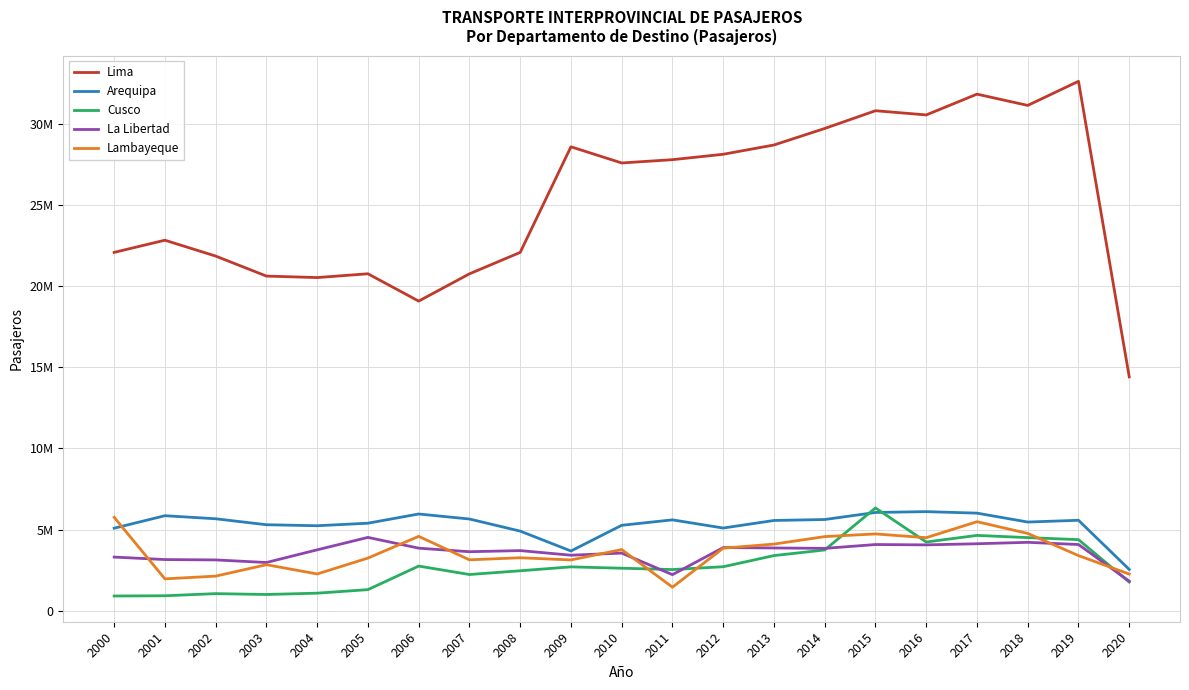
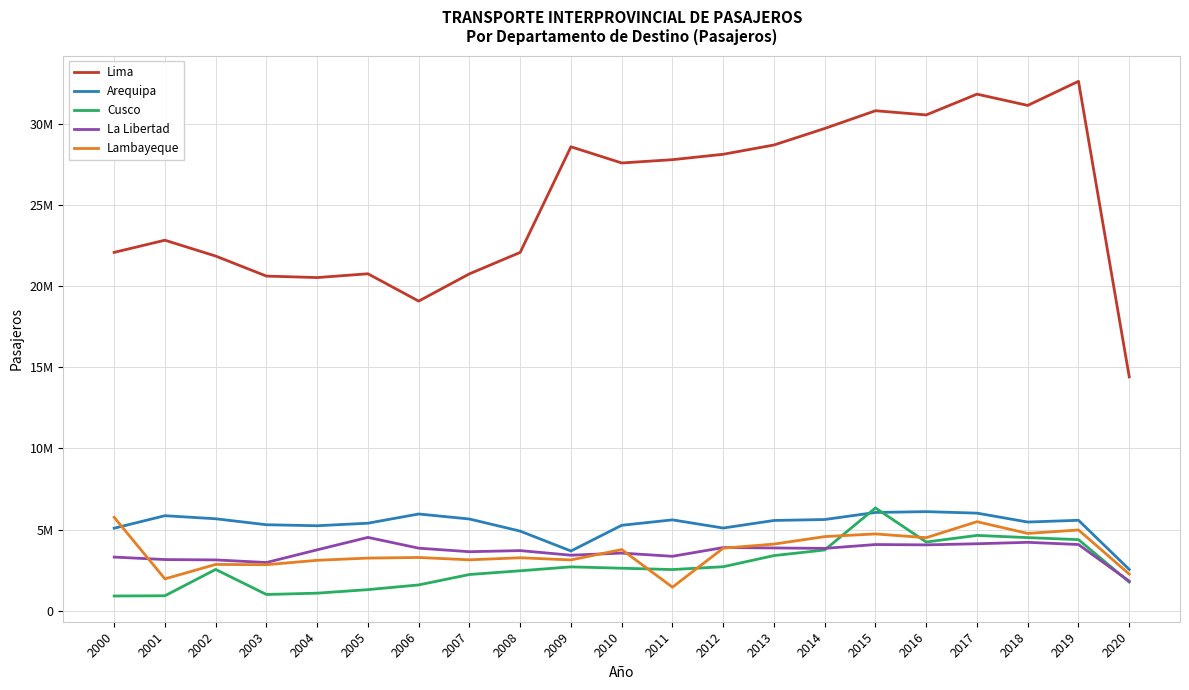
  {
    "Lima": {
      "2000": 22100000,
      "2001": 22800000,
      "2002": 21800000,
      "2003": 20600000,
      "2004": 20500000,
      "2005": 20800000,
      "2006": 19100000,
      "2007": 20700000,
      "2008": 22100000,
      "2009": 28600000,
      "2010": 27600000,
      "2011": 27800000,
      "2012": 28100000,
      "2013": 28700000,
      "2014": 29700000,
      "2015": 30800000,
      "2016": 30500000,
      "2017": 31800000,
      "2018": 31100000,
      "2019": 32600000,
      "2020": 14400000
    },
    "Arequipa": {
      "2000": 5100000,
      "2001": 5900000,
      "2002": 5700000,
      "2003": 5300000,
      "2004": 5200000,
      "2005": 5400000,
      "2006": 6000000,
      "2007": 5700000,
      "2008": 4900000,
      "2009": 3700000,
      "2010": 5300000,
      "2011": 5600000,
      "2012": 5100000,
      "2013": 5600000,
      "2014": 5600000,
      "2015": 6100000,
      "2016": 6100000,
      "2017": 6000000,
      "2018": 5500000,
      "2019": 5600000,
      "2020": 2600000
    },
    "Cusco": {
      "2000": 900000,
      "2001": 900000,
-     "2002": 1100000,
+     "2002": 2600000,
      "2003": 1000000,
      "2004": 1100000,
      "2005": 1300000,
-     "2006": 2800000,
+     "2006": 1600000,
      "2007": 2200000,
      "2008": 2500000,
      "2009": 2700000,
      "2010": 2600000,
      "2011": 2500000,
      "2012": 2700000,
      "2013": 3400000,
      "2015": 6300000,
      "2016": 4200000,
      "2017": 4600000,
      "2018": 4500000,
      "2019": 4400000
    },
    "La Libertad": {
      "2000": 3300000,
      "2001": 3200000,
      "2002": 3100000,
      "2004": 3800000,
      "2005": 4500000,
      "2006": 3900000,
      "2007": 3600000,
      "2008": 3700000,
      "2009": 3400000,
      "2010": 3600000,
-     "2011": 2200000,
+     "2011": 3400000,
      "2013": 3900000,
      "2015": 4100000,
      "2016": 4100000,
      "2017": 4100000,
      "2018": 4200000,
      "2019": 4100000
    },
    "Lambayeque": {
      "2000": 5800000,
      "2001": 2000000,
-     "2002": 2100000,
-     "2004": 2300000,
+     "2002": 2900000,
+     "2004": 3100000,
      "2005": 3300000,
-     "2006": 4600000,
+     "2006": 3300000,
      "2007": 3100000,
      "2008": 3300000,
      "2009": 3100000,
      "2010": 3800000,
      "2011": 1500000,
      "2013": 4100000,
      "2014": 4600000,
      "2015": 4700000,
      "2016": 4500000,
      "2017": 5500000,
      "2018": 4800000,
-     "2019": 3400000,
+     "2019": 5000000,
      "2020": 2300000
    }
  }
